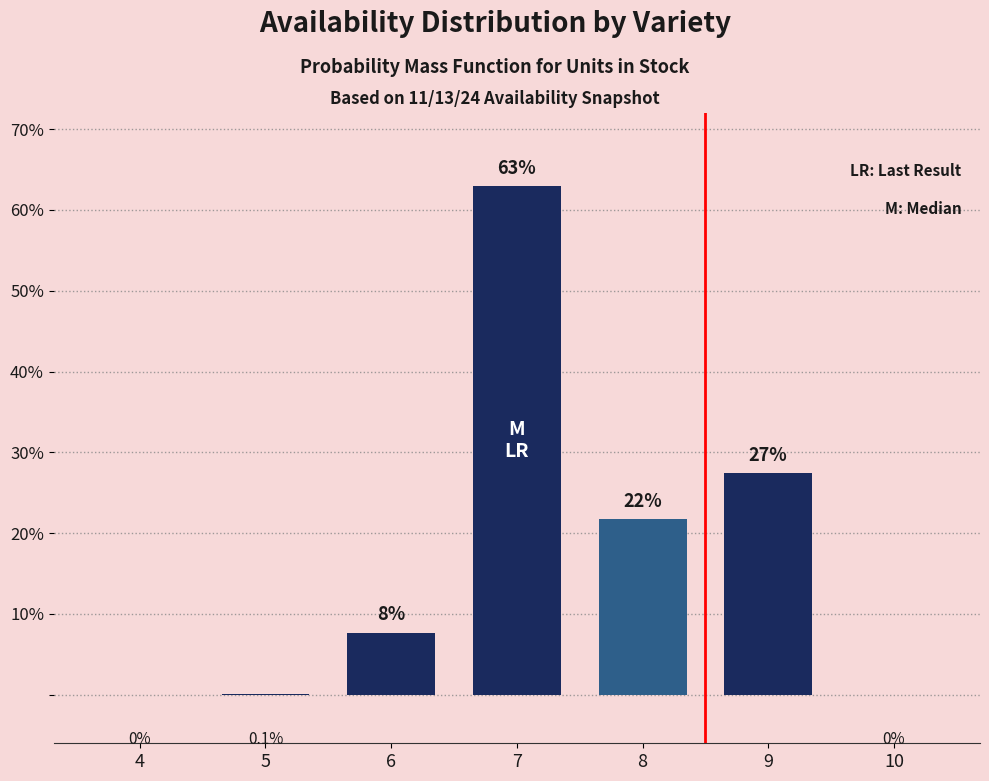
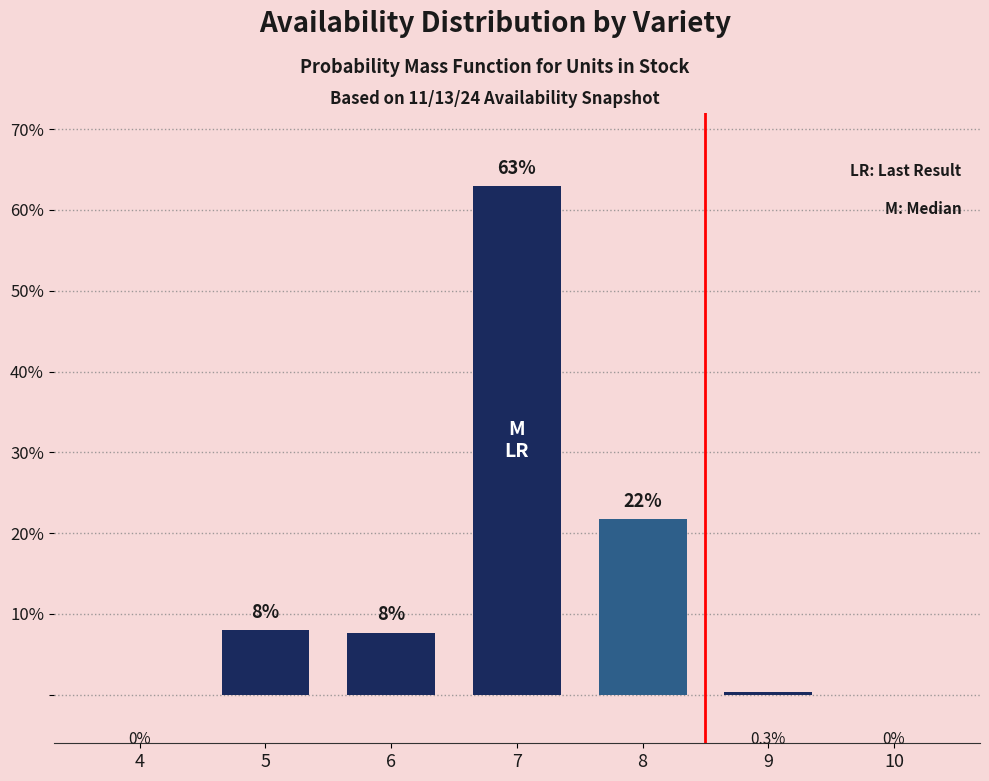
  {
-   "5": "0.1%",
+   "5": "8%",
    "6": "8%",
    "7": "63%",
    "8": "22%",
-   "9": "27%"
+   "9": "0.3%"
  }
